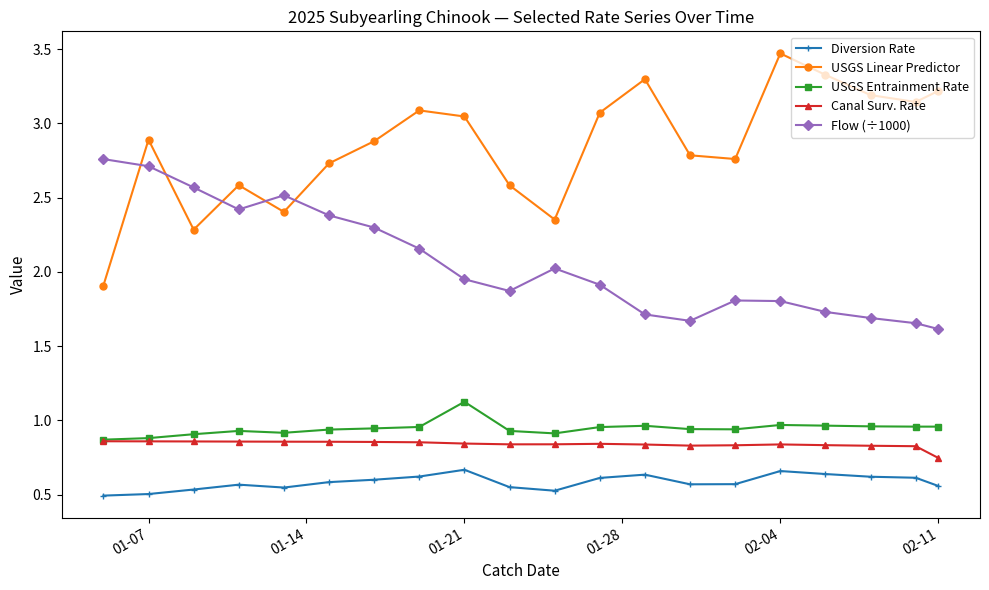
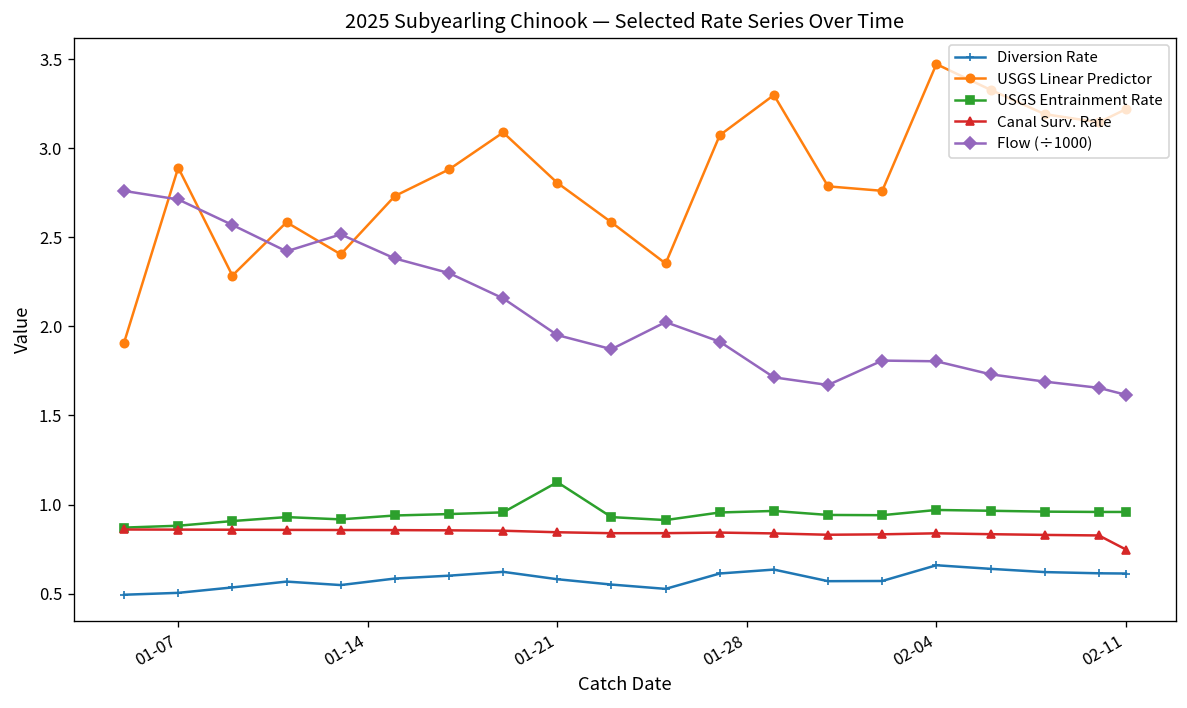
  {
    "Diversion Rate": {
      "01-07": 0.50,
-     "01-21": 0.67,
+     "01-21": 0.58,
      "02-04": 0.66,
-     "02-11": 0.56
+     "02-11": 0.61
    },
    "USGS Linear Predictor": {
      "01-07": 2.89,
-     "01-21": 3.05,
+     "01-21": 2.81,
      "02-04": 3.47
    },
    "USGS Entrainment Rate": {
      "01-07": 0.88,
      "01-21": 1.13,
      "02-04": 0.97,
      "02-11": 0.96
    },
    "Canal Surv. Rate": {
      "01-07": 0.86,
      "01-21": 0.84,
      "02-04": 0.84,
      "02-11": 0.75
    },
    "Flow (÷1000)": {
      "01-07": 2.71,
      "01-21": 1.95,
      "02-04": 1.80,
      "02-11": 1.62
    }
  }
